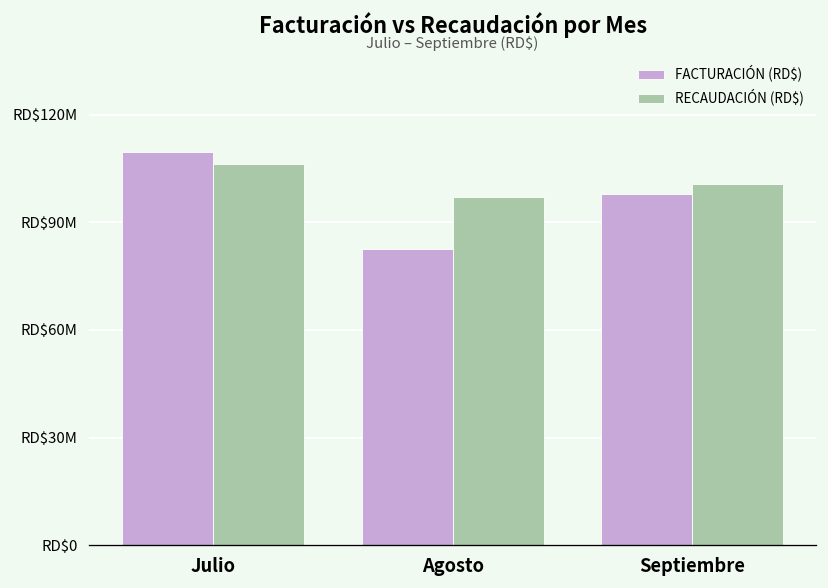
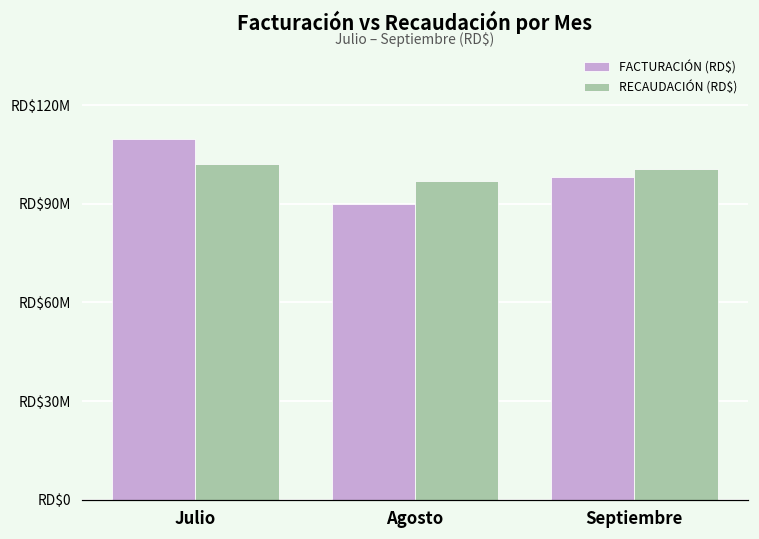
  {
    "FACTURACIÓN (RD$)": {
      "Julio": "RD$110000000",
-     "Agosto": "RD$83000000",
+     "Agosto": "RD$90000000",
      "Septiembre": "RD$98000000"
    },
    "RECAUDACIÓN (RD$)": {
-     "Julio": "RD$106000000",
+     "Julio": "RD$102000000",
      "Agosto": "RD$97000000",
      "Septiembre": "RD$101000000"
    }
  }
